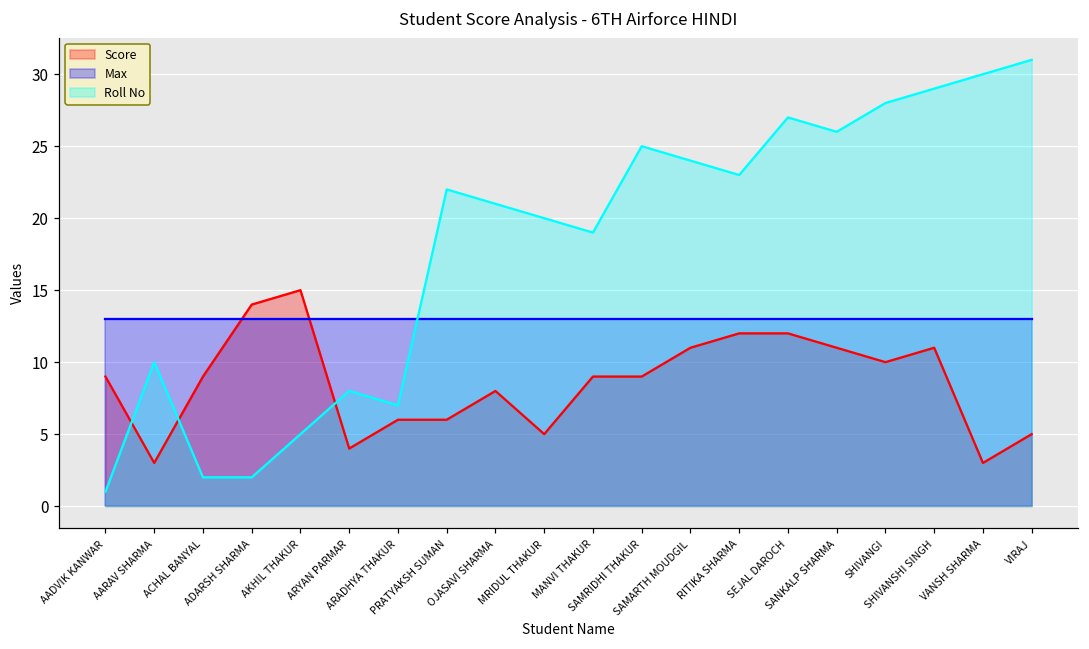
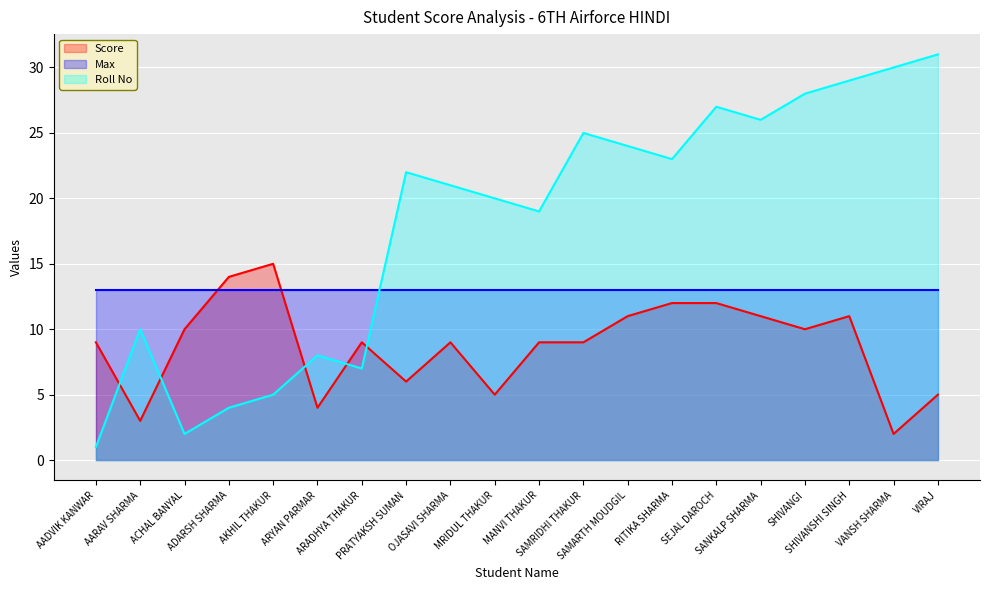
  {
    "Score": {
      "AADVIK KANWAR": 9,
      "AARAV SHARMA": 3,
-     "ACHAL BANYAL": 9,
+     "ACHAL BANYAL": 10,
      "ADARSH SHARMA": 14,
      "AKHIL THAKUR": 15,
      "ARYAN PARMAR": 4,
-     "ARADHYA THAKUR": 6,
+     "ARADHYA THAKUR": 9,
      "PRATYAKSH SUMAN": 6,
-     "OJASAVI SHARMA": 8,
+     "OJASAVI SHARMA": 9,
      "MRIDUL THAKUR": 5,
      "MANVI THAKUR": 9,
      "SAMRIDHI THAKUR": 9,
      "SAMARTH MOUDGIL": 11,
      "RITIKA SHARMA": 12,
      "SEJAL DAROCH": 12,
      "SANKALP SHARMA": 11,
      "SHIVANGI": 10,
      "SHIVANSHI SINGH": 11,
-     "VANSH SHARMA": 3,
+     "VANSH SHARMA": 2,
      "VIRAJ": 5
    },
    "Max": {
      "AADVIK KANWAR": 13,
      "AARAV SHARMA": 13,
      "ACHAL BANYAL": 13,
      "ADARSH SHARMA": 13,
      "AKHIL THAKUR": 13,
      "ARYAN PARMAR": 13,
      "ARADHYA THAKUR": 13,
      "PRATYAKSH SUMAN": 13,
      "OJASAVI SHARMA": 13,
      "MRIDUL THAKUR": 13,
      "MANVI THAKUR": 13,
      "SAMRIDHI THAKUR": 13,
      "SAMARTH MOUDGIL": 13,
      "RITIKA SHARMA": 13,
      "SEJAL DAROCH": 13,
      "SANKALP SHARMA": 13,
      "SHIVANGI": 13,
      "SHIVANSHI SINGH": 13,
      "VANSH SHARMA": 13,
      "VIRAJ": 13
    },
    "Roll No": {
      "AADVIK KANWAR": 1,
      "AARAV SHARMA": 10,
      "ACHAL BANYAL": 2,
-     "ADARSH SHARMA": 2,
+     "ADARSH SHARMA": 4,
      "AKHIL THAKUR": 5,
      "ARYAN PARMAR": 8,
      "ARADHYA THAKUR": 7,
      "PRATYAKSH SUMAN": 22,
      "OJASAVI SHARMA": 21,
      "MRIDUL THAKUR": 20,
      "MANVI THAKUR": 19,
      "SAMRIDHI THAKUR": 25,
      "SAMARTH MOUDGIL": 24,
      "RITIKA SHARMA": 23,
      "SEJAL DAROCH": 27,
      "SANKALP SHARMA": 26,
      "SHIVANGI": 28,
      "SHIVANSHI SINGH": 29,
      "VANSH SHARMA": 30,
      "VIRAJ": 31
    }
  }
